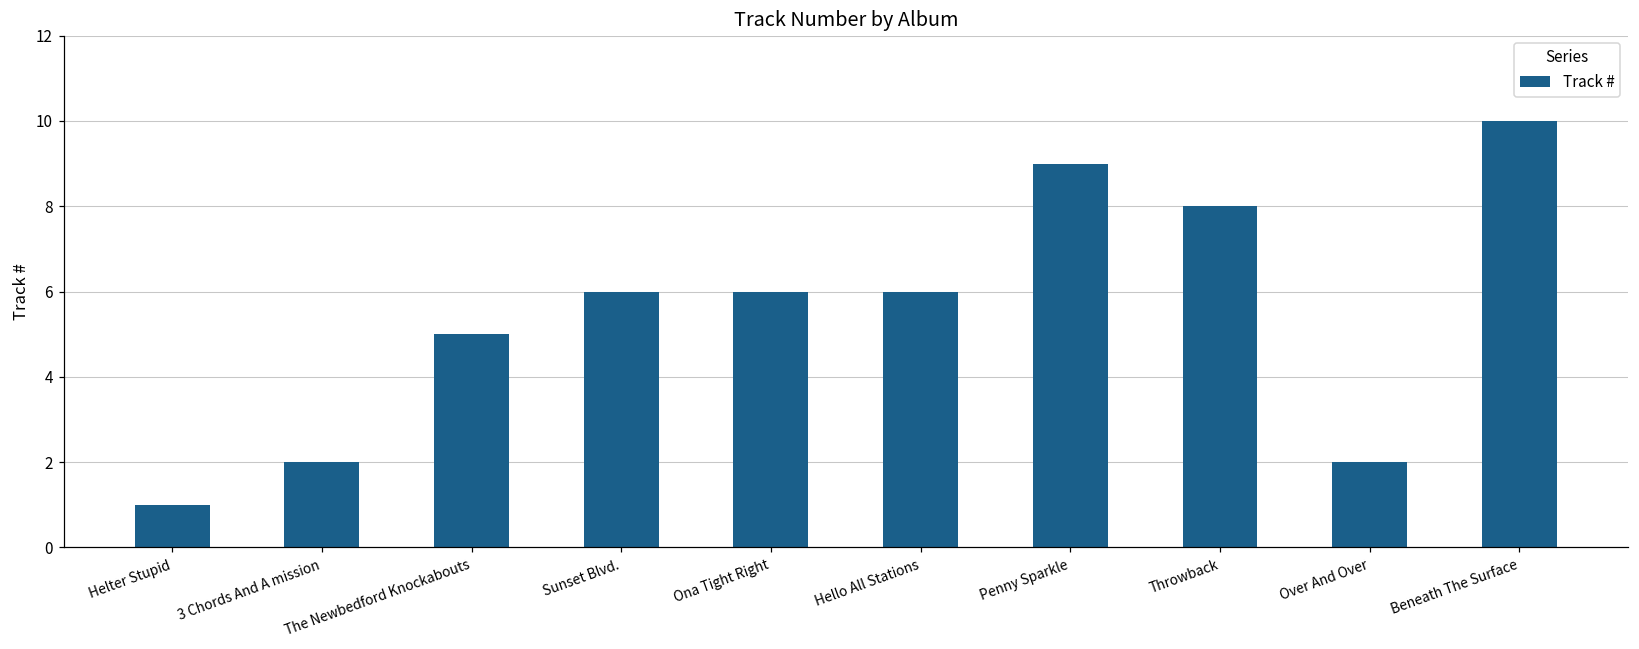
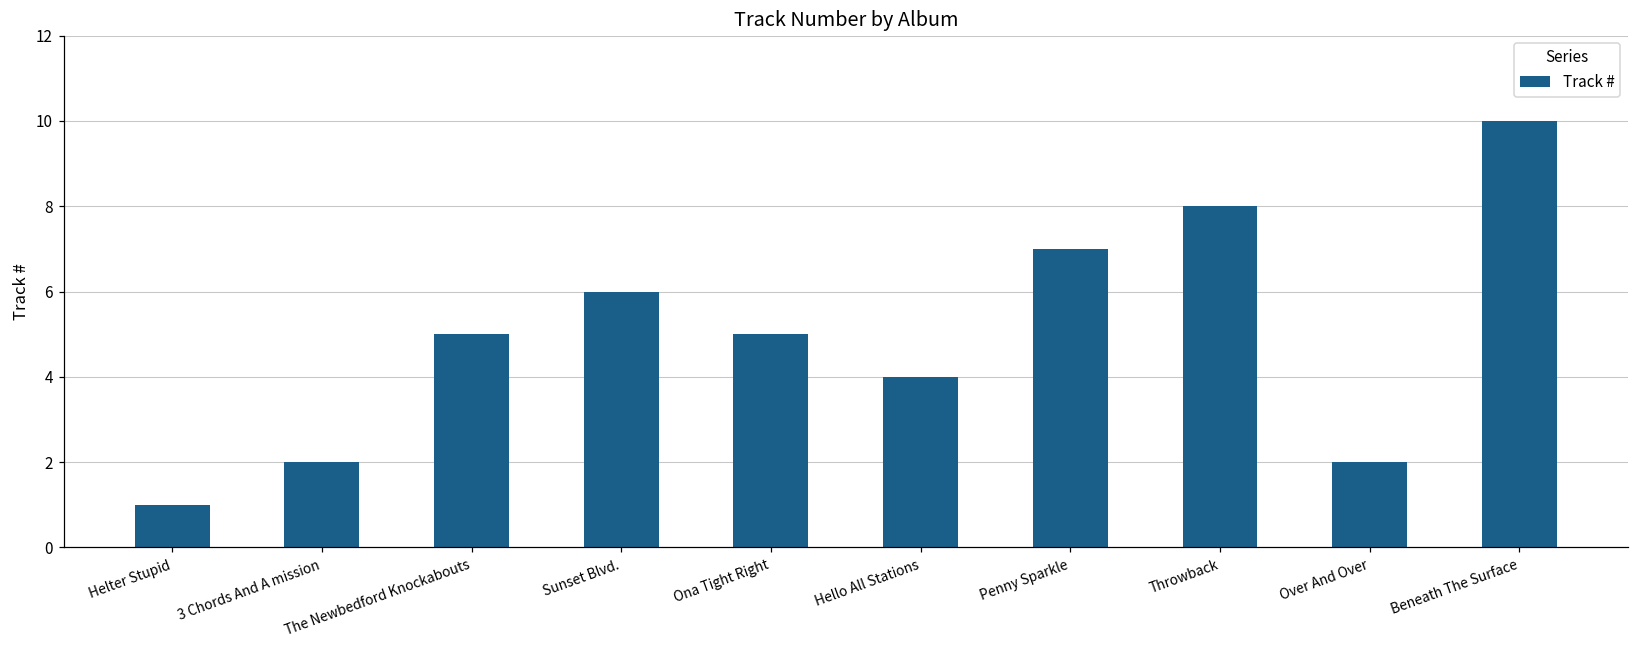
  {
    "Helter Stupid": 1,
    "3 Chords And A mission": 2,
    "The Newbedford Knockabouts": 5,
    "Sunset Blvd.": 6,
-   "Ona Tight Right": 6,
-   "Hello All Stations": 6,
-   "Penny Sparkle": 9,
+   "Ona Tight Right": 5,
+   "Hello All Stations": 4,
+   "Penny Sparkle": 7,
    "Throwback": 8,
    "Over And Over": 2,
    "Beneath The Surface": 10
  }
